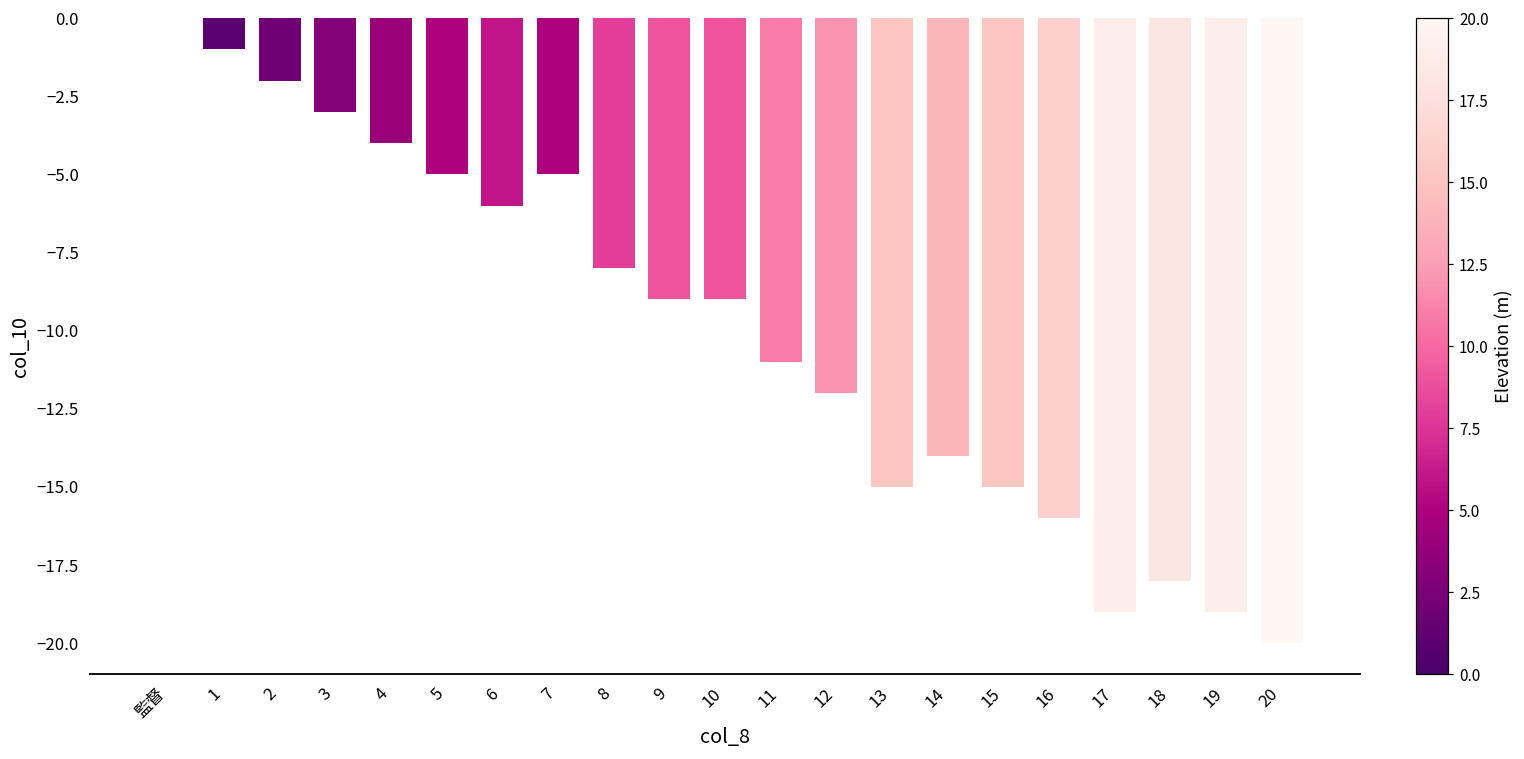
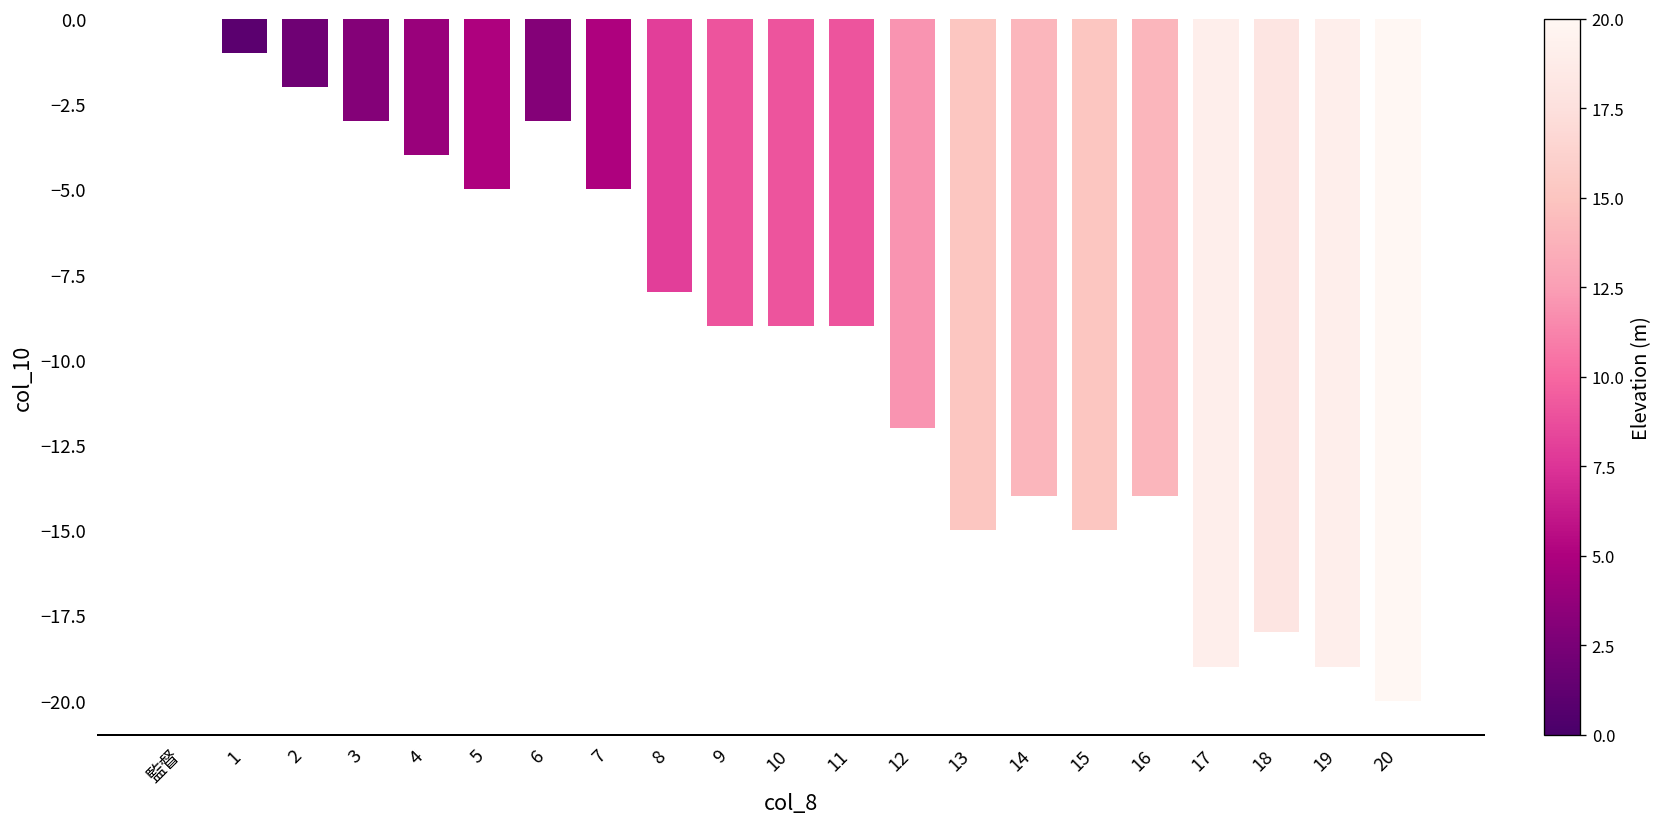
  {
    "監督": 0.0,
    "1": -1.0,
    "2": -2.0,
    "3": -3.0,
    "4": -4.0,
    "5": -5.0,
-   "6": -6.0,
+   "6": -3.0,
    "7": -5.0,
    "8": -8.0,
    "9": -9.0,
    "10": -9.0,
-   "11": -11.0,
+   "11": -9.0,
    "12": -12.0,
    "13": -15.0,
    "14": -14.0,
    "15": -15.0,
-   "16": -16.0,
+   "16": -14.0,
    "17": -19.0,
    "18": -18.0,
    "19": -19.0,
    "20": -20.0
  }
